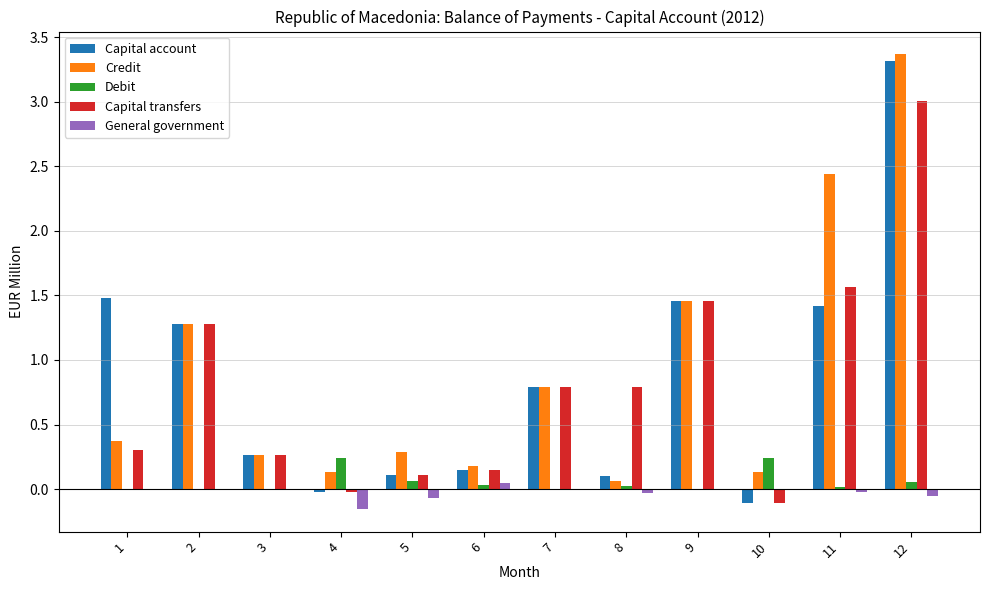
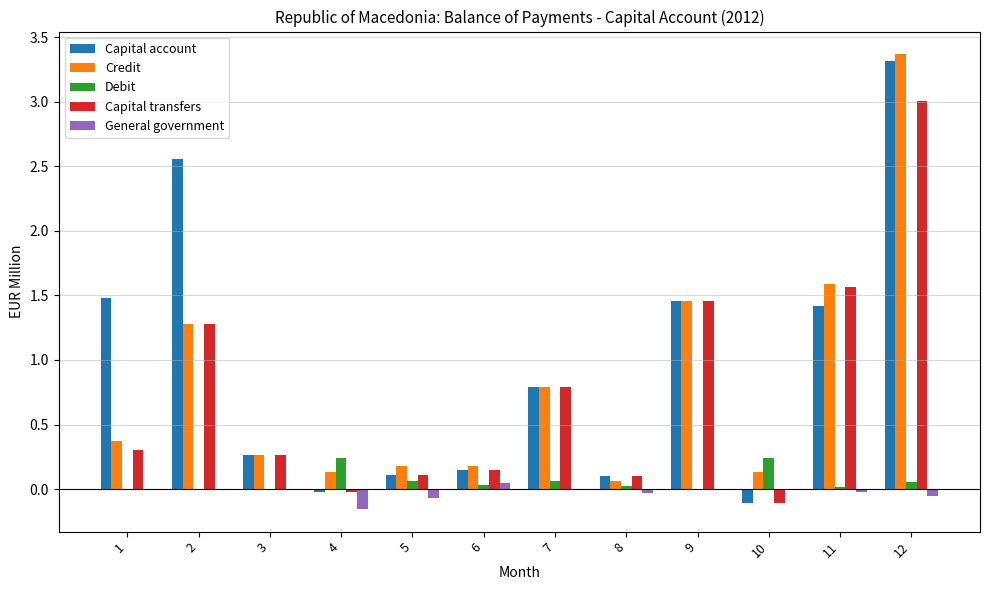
  {
    "Capital account": {
      "1": 1.48,
-     "2": 1.28,
+     "2": 2.55,
      "3": 0.26,
      "4": -0.02,
      "5": 0.11,
      "6": 0.15,
      "7": 0.79,
      "8": 0.10,
      "9": 1.46,
      "10": -0.11,
      "11": 1.42,
      "12": 3.31
    },
    "Credit": {
      "1": 0.38,
      "2": 1.28,
      "3": 0.26,
      "4": 0.13,
-     "5": 0.29,
+     "5": 0.18,
      "6": 0.18,
      "7": 0.79,
      "8": 0.06,
      "9": 1.46,
      "10": 0.13,
-     "11": 2.44,
+     "11": 1.59,
      "12": 3.37
    },
    "Debit": {
      "1": 0.00,
      "2": 0.00,
      "3": 0.00,
      "4": 0.24,
      "5": 0.07,
      "6": 0.03,
-     "7": 0.00,
+     "7": 0.07,
      "8": 0.03,
      "9": 0.00,
      "10": 0.24,
      "11": 0.02,
      "12": 0.05
    },
    "Capital transfers": {
      "1": 0.31,
      "2": 1.28,
      "3": 0.26,
      "4": -0.02,
      "5": 0.11,
      "6": 0.15,
      "7": 0.79,
-     "8": 0.79,
+     "8": 0.10,
      "9": 1.46,
      "10": -0.11,
      "11": 1.57,
      "12": 3.00
    },
    "General government": {
      "1": 0.00,
      "2": 0.00,
      "3": 0.00,
      "4": -0.15,
      "5": -0.07,
      "6": 0.05,
      "7": 0.00,
      "8": -0.03,
      "9": 0.00,
      "10": 0.00,
      "11": -0.02,
      "12": -0.05
    }
  }
